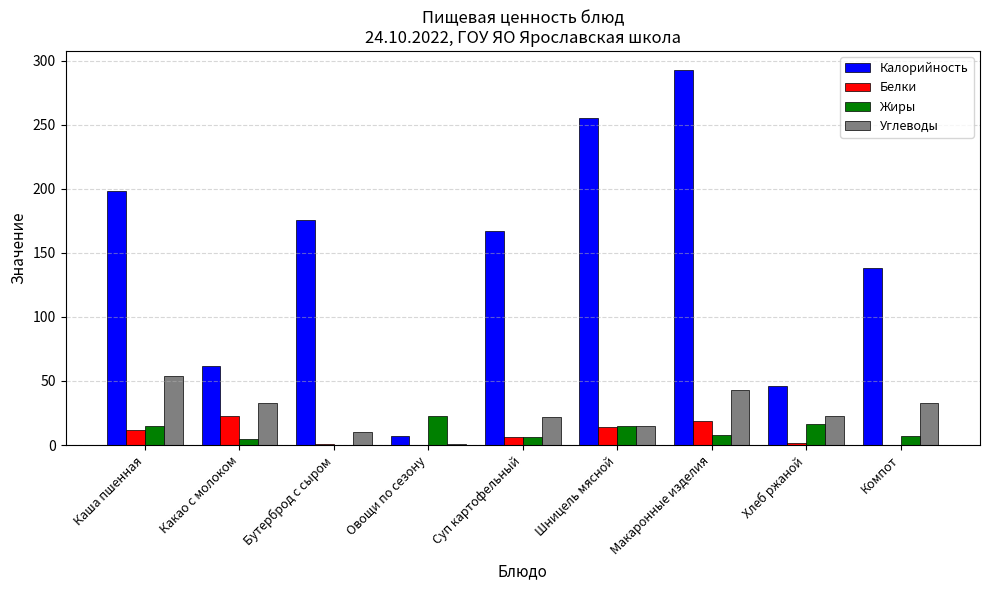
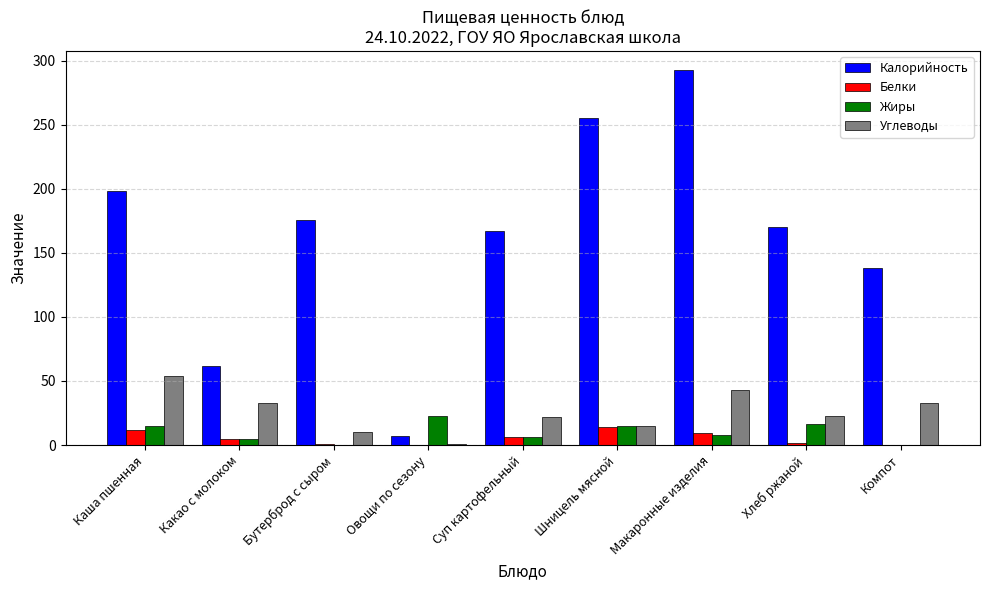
  {
    "Калорийность": {
      "Каша пшенная": 198,
      "Какао с молоком": 62,
      "Бутерброд с сыром": 176,
      "Овощи по сезону": 7,
      "Суп картофельный": 167,
      "Шницель мясной": 255,
      "Макаронные изделия": 293,
-     "Хлеб ржаной": 46,
+     "Хлеб ржаной": 170,
      "Компот": 138
    },
    "Белки": {
      "Каша пшенная": 12,
-     "Какао с молоком": 23,
+     "Какао с молоком": 5,
      "Суп картофельный": 6,
      "Шницель мясной": 14,
-     "Макаронные изделия": 19
+     "Макаронные изделия": 9
    },
    "Жиры": {
      "Каша пшенная": 15,
      "Какао с молоком": 5,
      "Бутерброд с сыром": 0,
      "Овощи по сезону": 23,
      "Суп картофельный": 6,
      "Шницель мясной": 15,
      "Макаронные изделия": 8,
      "Хлеб ржаной": 17,
-     "Компот": 7
+     "Компот": 0
    },
    "Углеводы": {
      "Каша пшенная": 54,
      "Какао с молоком": 33,
      "Бутерброд с сыром": 10,
      "Суп картофельный": 22,
      "Шницель мясной": 15,
      "Макаронные изделия": 43,
      "Хлеб ржаной": 23,
      "Компот": 33
    }
  }
